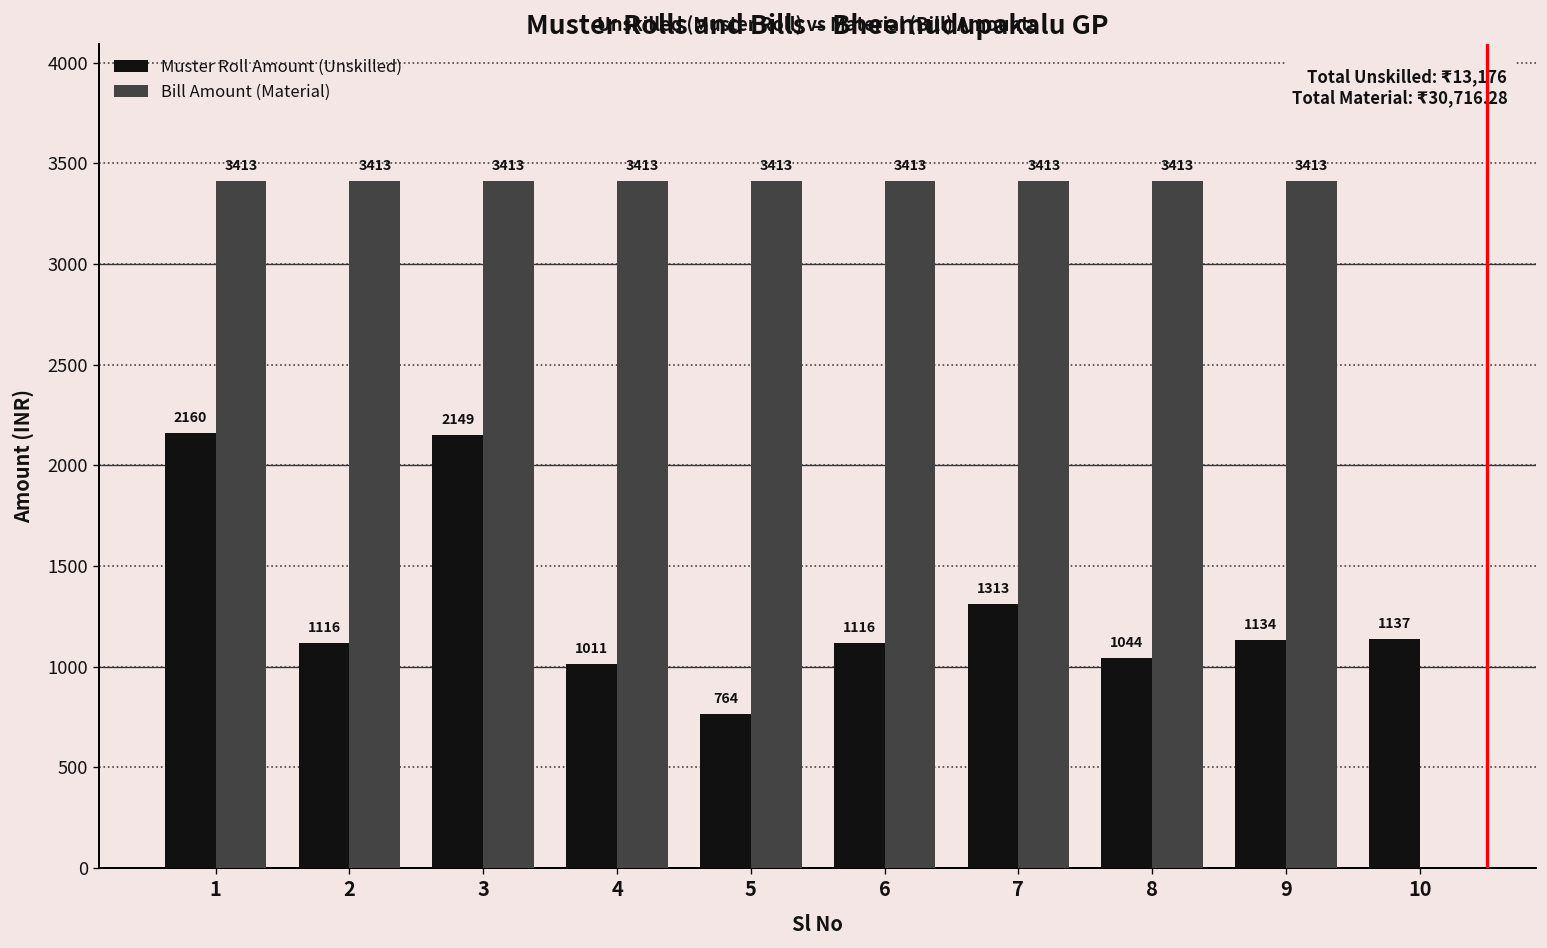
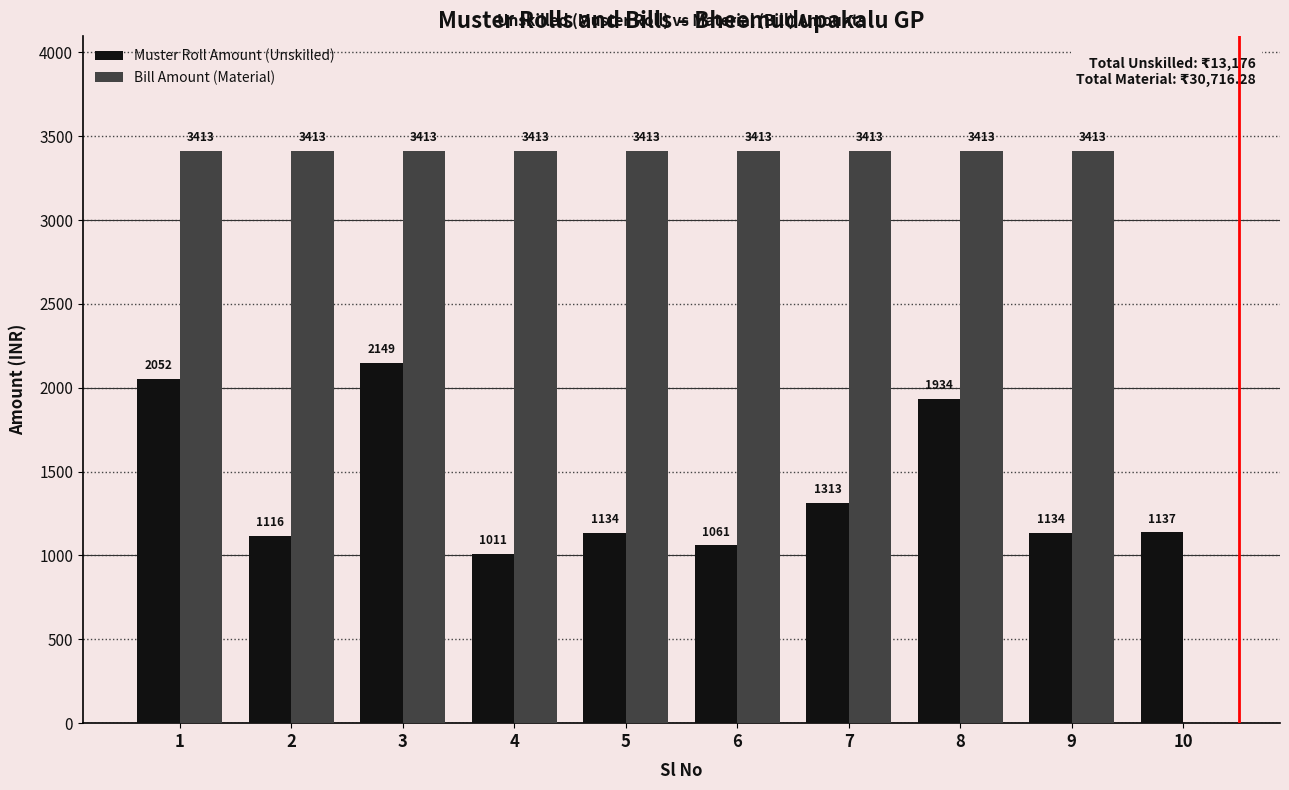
  {
    "Muster Roll Amount (Unskilled)": {
-     "1": 2160,
+     "1": 2052,
      "2": 1116,
      "3": 2149,
      "4": 1011,
-     "5": 764,
-     "6": 1116,
+     "5": 1134,
+     "6": 1061,
      "7": 1313,
-     "8": 1044,
+     "8": 1934,
      "9": 1134,
      "10": 1137
    },
    "Bill Amount (Material)": {
      "1": 3413,
      "2": 3413,
      "3": 3413,
      "4": 3413,
      "5": 3413,
      "6": 3413,
      "7": 3413,
      "8": 3413,
      "9": 3413
    }
  }
